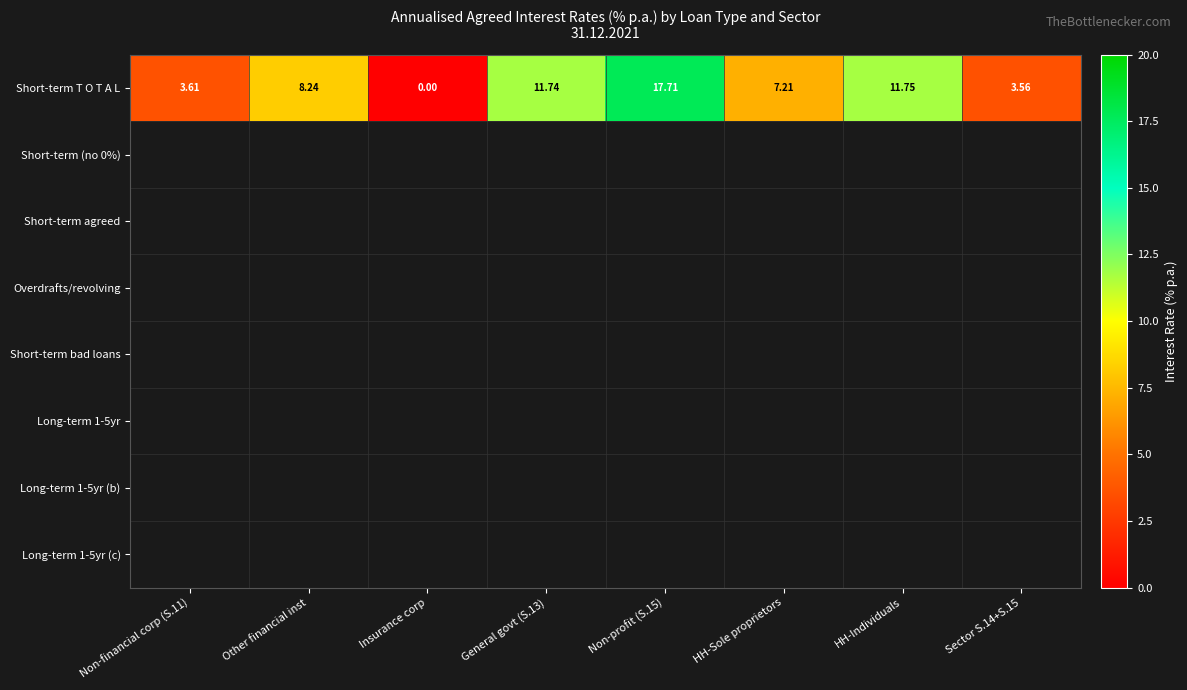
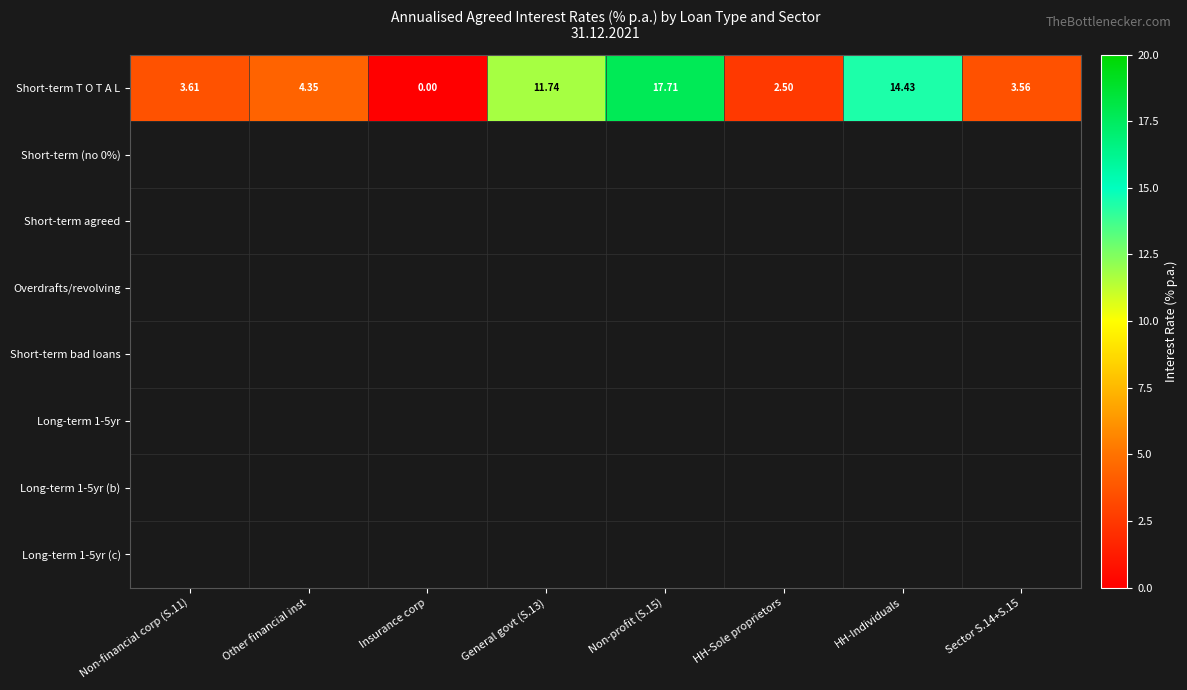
  {
    "Short-term T O T A L": {
      "Non-financial corp (S.11)": 3.61,
-     "Other financial inst": 8.24,
+     "Other financial inst": 4.35,
      "Insurance corp": 0.00,
      "General govt (S.13)": 11.74,
      "Non-profit (S.15)": 17.71,
-     "HH-Sole proprietors": 7.21,
-     "HH-Individuals": 11.75,
+     "HH-Sole proprietors": 2.50,
+     "HH-Individuals": 14.43,
      "Sector S.14+S.15": 3.56
    }
  }
